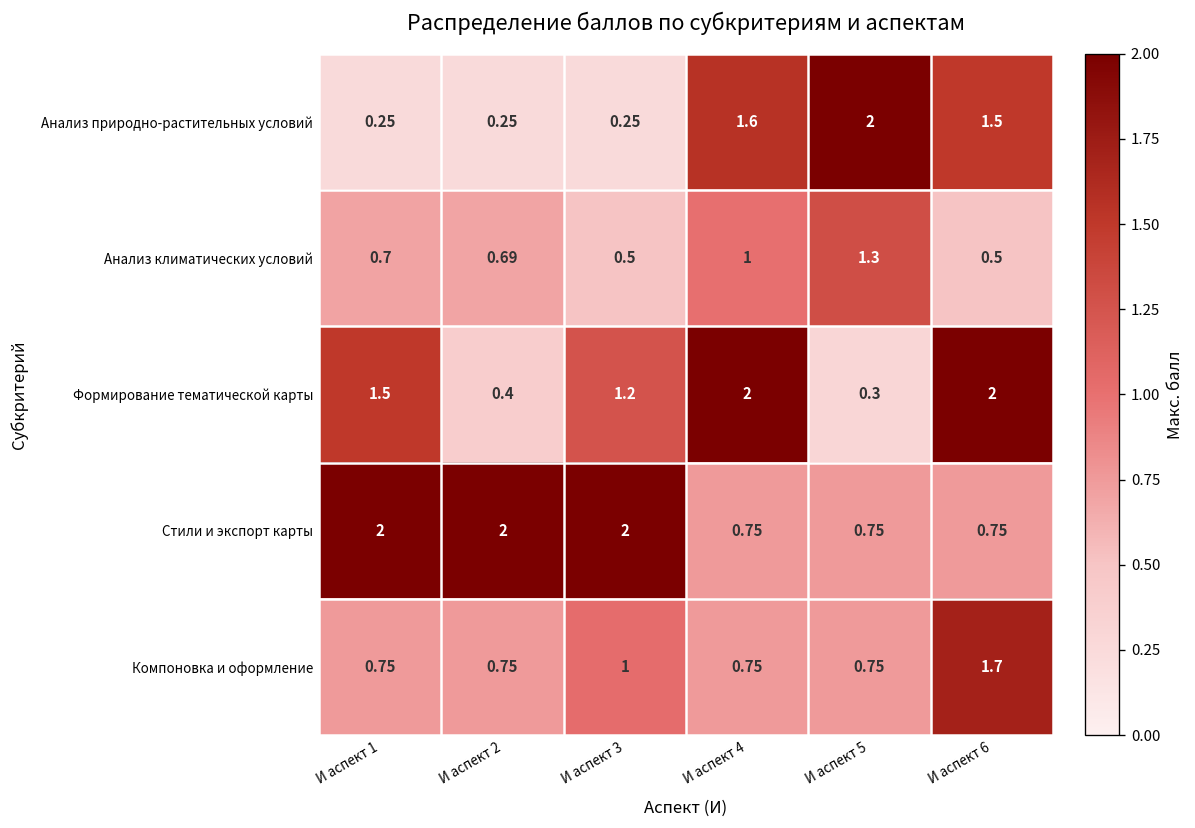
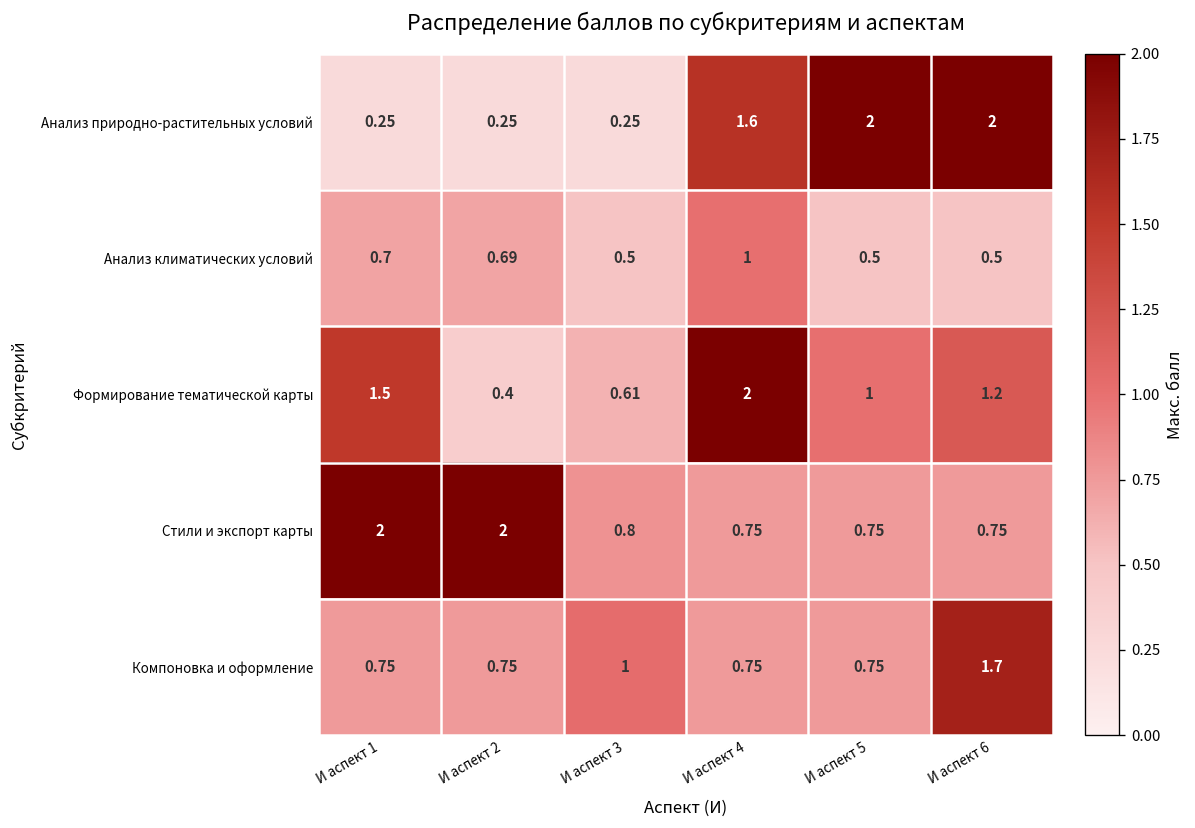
  {
    "Анализ природно-растительных условий": {
      "И аспект 1": 0.25,
      "И аспект 2": 0.25,
      "И аспект 3": 0.25,
      "И аспект 4": 1.6,
      "И аспект 5": 2,
-     "И аспект 6": 1.5
+     "И аспект 6": 2
    },
    "Анализ климатических условий": {
      "И аспект 1": 0.7,
      "И аспект 2": 0.69,
      "И аспект 3": 0.5,
      "И аспект 4": 1,
-     "И аспект 5": 1.3,
+     "И аспект 5": 0.5,
      "И аспект 6": 0.5
    },
    "Формирование тематической карты": {
      "И аспект 1": 1.5,
      "И аспект 2": 0.4,
-     "И аспект 3": 1.2,
+     "И аспект 3": 0.61,
      "И аспект 4": 2,
-     "И аспект 5": 0.3,
-     "И аспект 6": 2
+     "И аспект 5": 1,
+     "И аспект 6": 1.2
    },
    "Стили и экспорт карты": {
      "И аспект 1": 2,
      "И аспект 2": 2,
-     "И аспект 3": 2,
+     "И аспект 3": 0.8,
      "И аспект 4": 0.75,
      "И аспект 5": 0.75,
      "И аспект 6": 0.75
    },
    "Компоновка и оформление": {
      "И аспект 1": 0.75,
      "И аспект 2": 0.75,
      "И аспект 3": 1,
      "И аспект 4": 0.75,
      "И аспект 5": 0.75,
      "И аспект 6": 1.7
    }
  }
